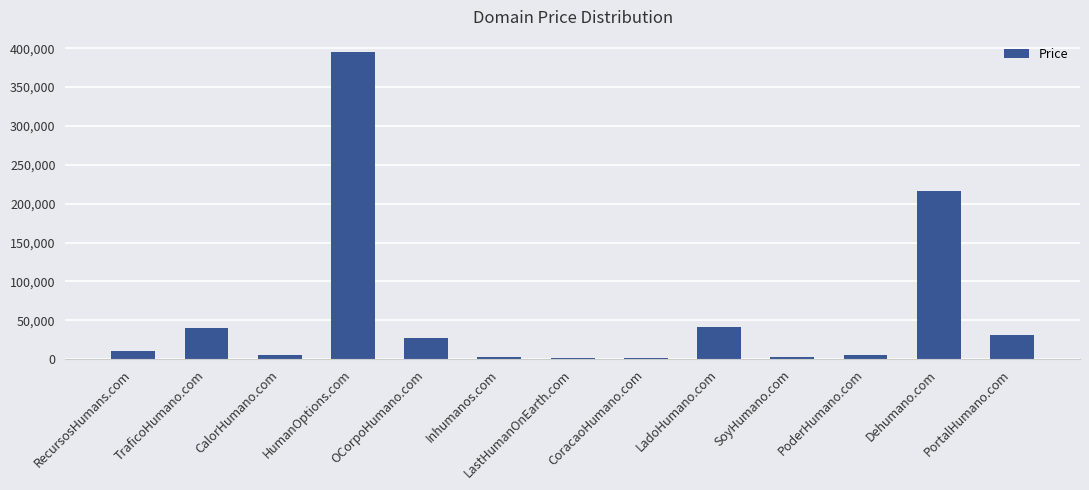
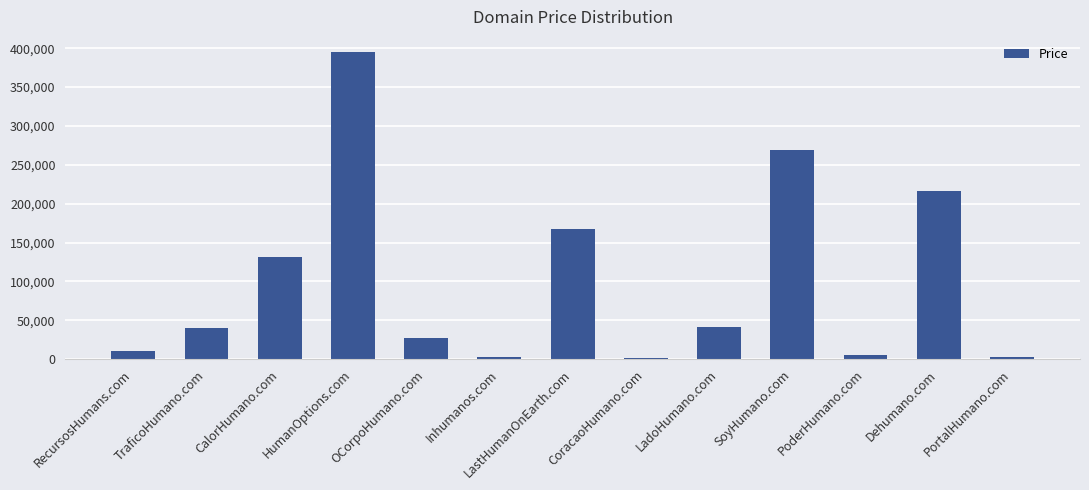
  {
    "RecursosHumans.com": "10,000",
    "TraficoHumano.com": "40,000",
-   "CalorHumano.com": "0",
+   "CalorHumano.com": "130,000",
    "HumanOptions.com": "390,000",
    "OCorpoHumano.com": "30,000",
-   "LastHumanOnEarth.com": "0",
+   "LastHumanOnEarth.com": "170,000",
    "LadoHumano.com": "40,000",
-   "SoyHumano.com": "0",
+   "SoyHumano.com": "270,000",
    "PoderHumano.com": "0",
    "Dehumano.com": "220,000",
-   "PortalHumano.com": "30,000"
+   "PortalHumano.com": "0"
  }
